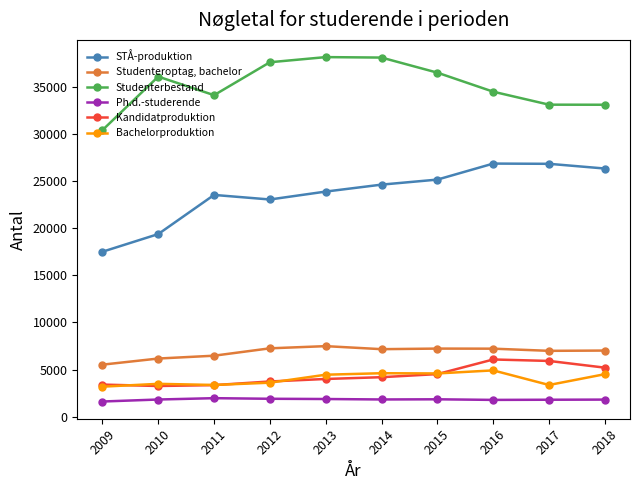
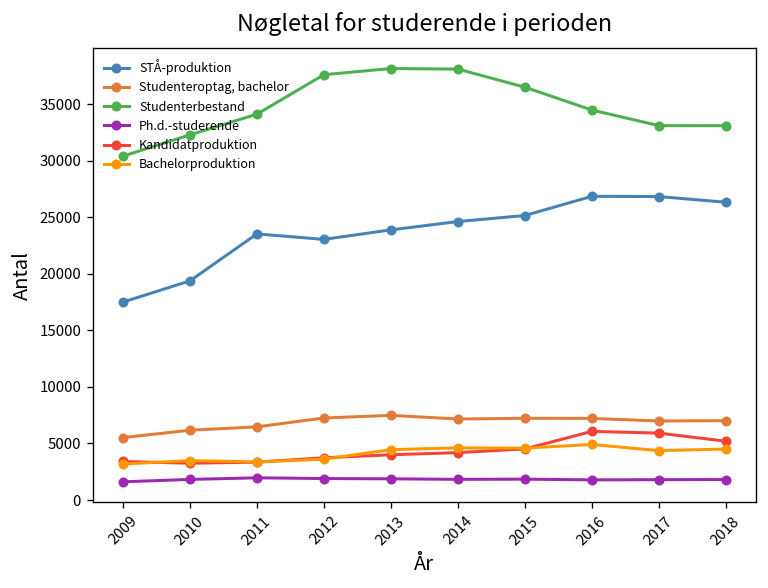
  {
    "STÅ-produktion": {
      "2009": 18000,
      "2010": 19000,
      "2011": 24000,
      "2012": 23000,
      "2013": 24000,
      "2014": 25000,
      "2015": 25000,
      "2016": 27000,
      "2017": 27000,
      "2018": 26000
    },
    "Studenterbestand": {
      "2009": 30000,
-     "2010": 36000,
+     "2010": 32000,
      "2011": 34000,
      "2012": 38000,
      "2013": 38000,
      "2014": 38000,
      "2015": 37000,
      "2016": 34000,
      "2017": 33000,
      "2018": 33000
    },
    "Ph.d.-studerende": {
      "2009": 2000,
      "2010": 2000,
      "2011": 2000,
      "2012": 2000,
      "2013": 2000,
      "2014": 2000,
      "2015": 2000,
      "2016": 2000,
      "2017": 2000,
      "2018": 2000
    },
    "Bachelorproduktion": {
      "2013": 4000,
      "2014": 5000,
      "2016": 5000,
-     "2017": 3000,
+     "2017": 4000,
      "2018": 5000
    }
  }
